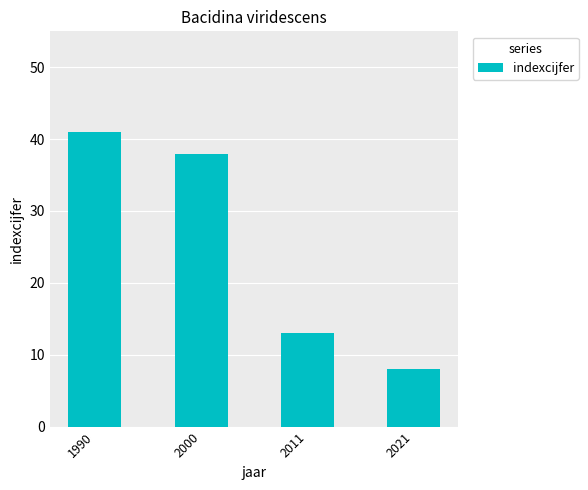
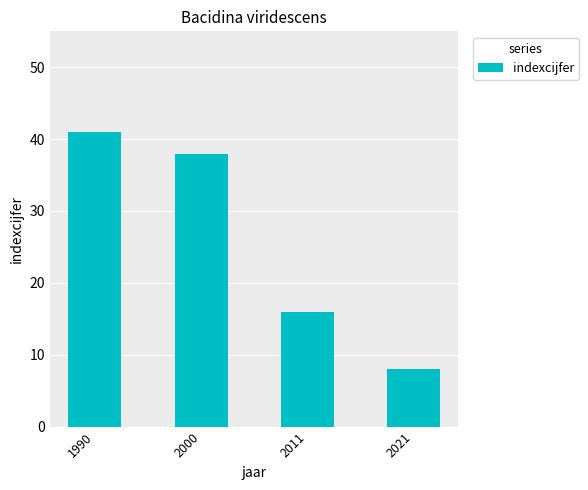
  {
    "1990": 41,
    "2000": 38,
-   "2011": 13,
+   "2011": 16,
    "2021": 8
  }
